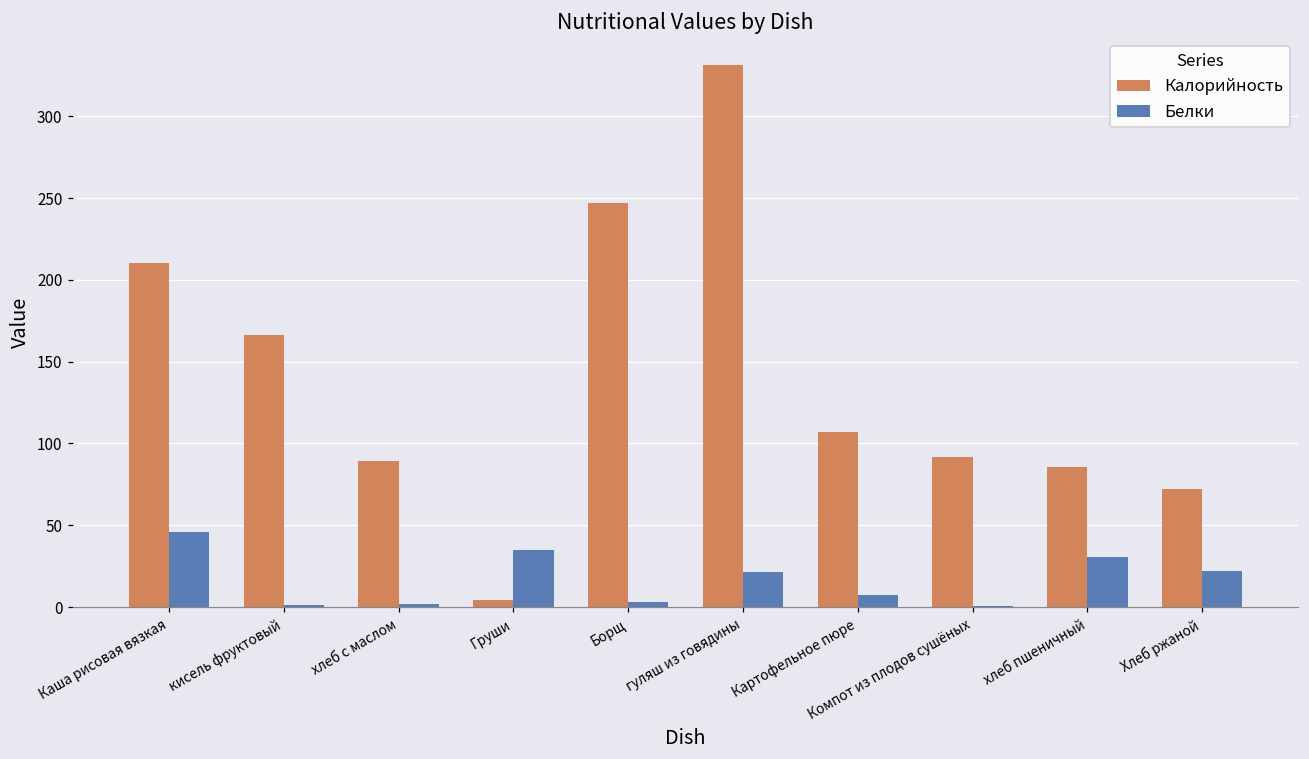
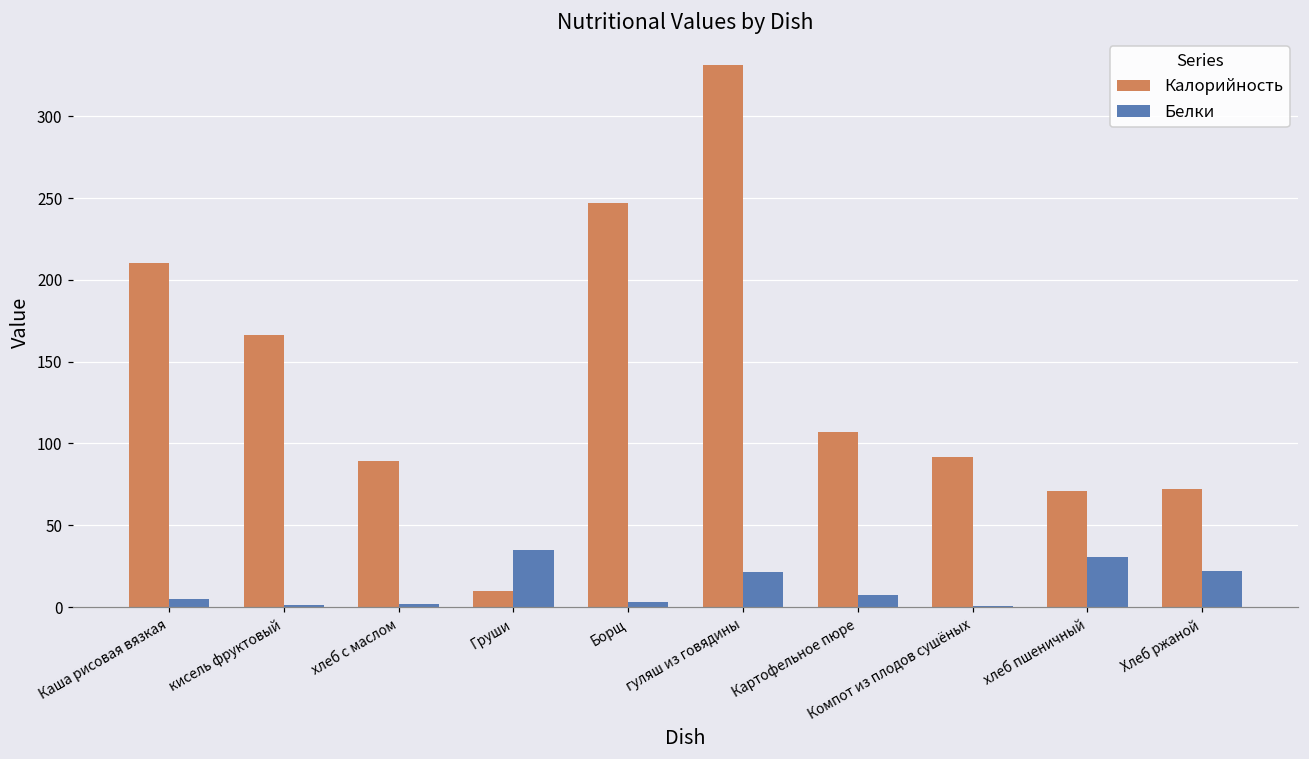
  {
    "Калорийность": {
      "Каша рисовая вязкая": 210,
      "кисель фруктовый": 166,
      "хлеб с маслом": 89,
-     "Груши": 4,
+     "Груши": 10,
      "Борщ": 247,
      "гуляш из говядины": 332,
      "Картофельное пюре": 107,
      "Компот из плодов сушёных": 92,
-     "хлеб пшеничный": 86,
+     "хлеб пшеничный": 71,
      "Хлеб ржаной": 72
    },
    "Белки": {
-     "Каша рисовая вязкая": 46,
+     "Каша рисовая вязкая": 5,
      "хлеб с маслом": 2,
      "Груши": 35,
      "Борщ": 3,
      "гуляш из говядины": 22,
      "Картофельное пюре": 8,
      "хлеб пшеничный": 31,
      "Хлеб ржаной": 22
    }
  }
